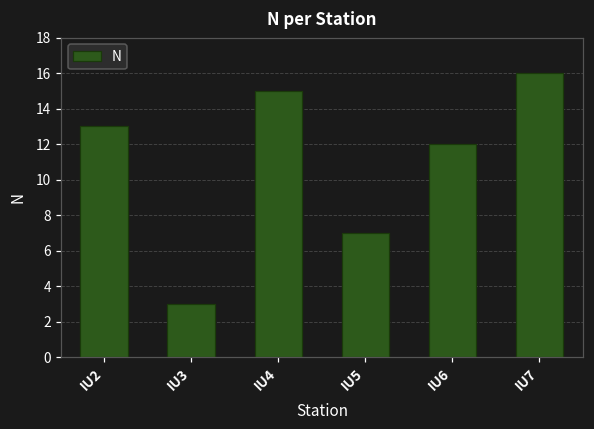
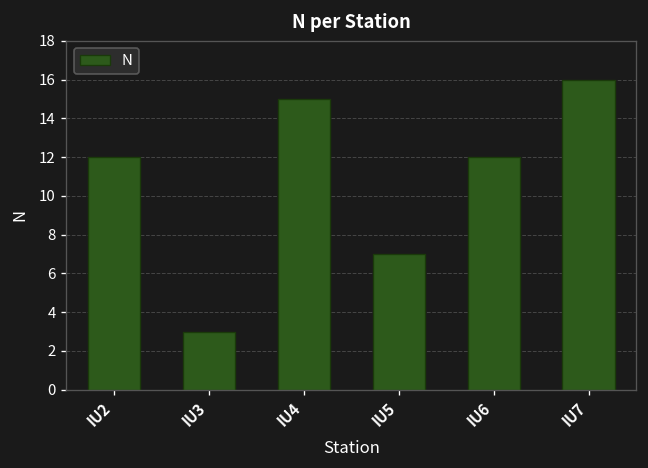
  {
-   "IU2": 13,
+   "IU2": 12,
    "IU3": 3,
    "IU4": 15,
    "IU5": 7,
    "IU6": 12,
    "IU7": 16
  }
